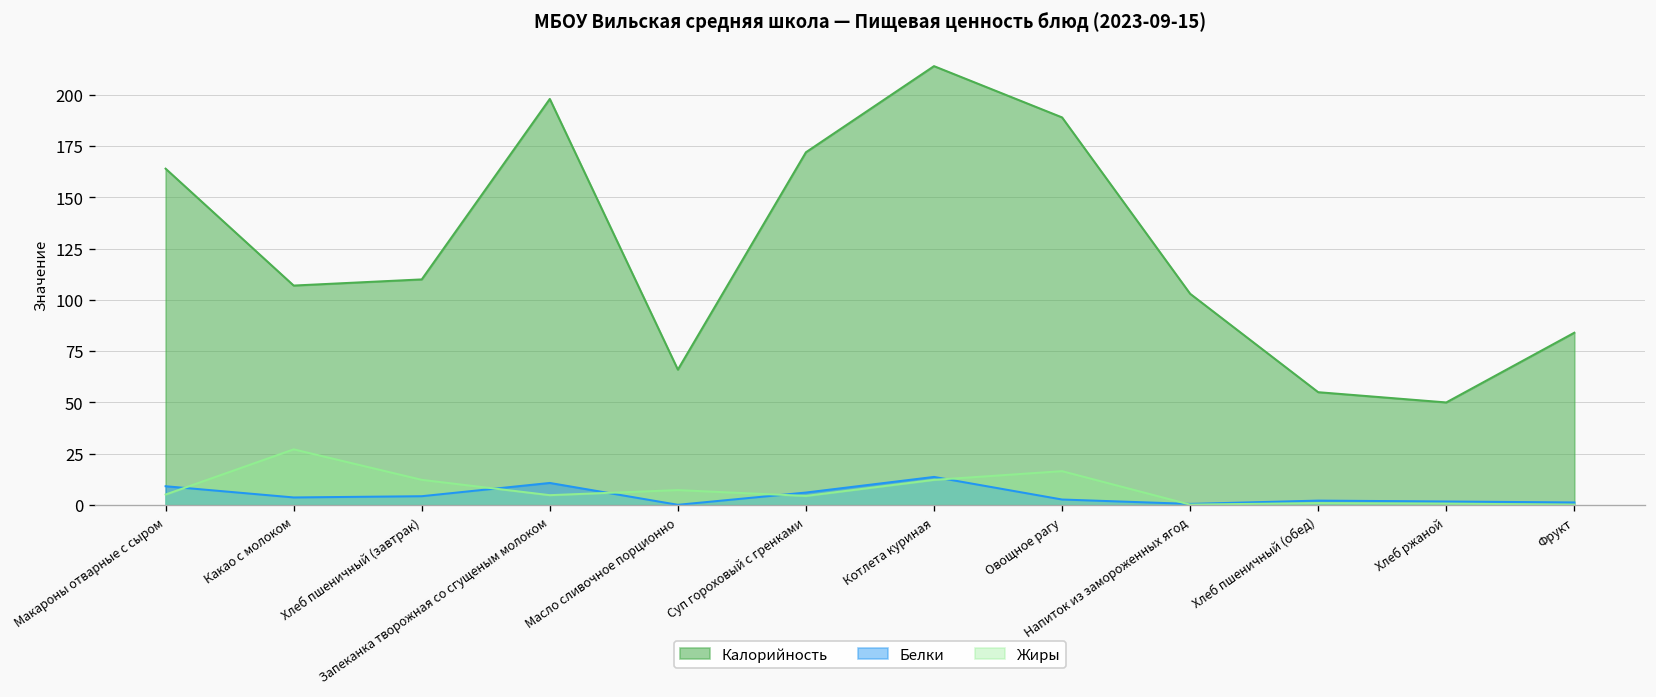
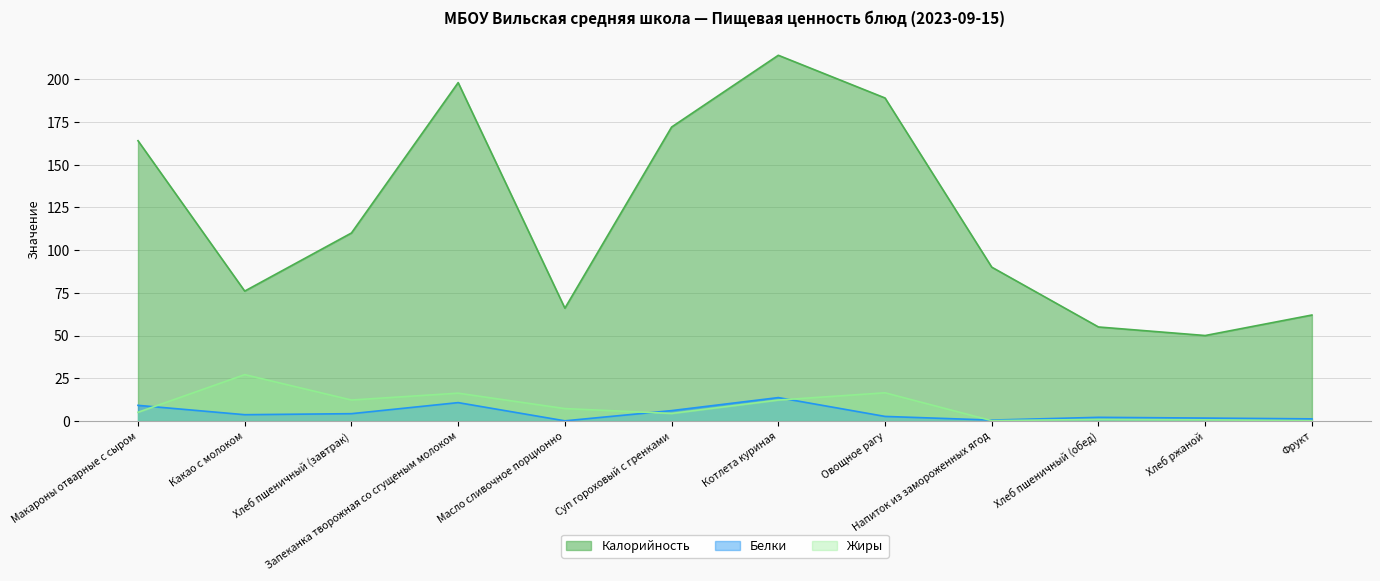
  {
    "Калорийность": {
      "Макароны отварные с сыром": 164,
-     "Какао с молоком": 107,
+     "Какао с молоком": 76,
      "Хлеб пшеничный (завтрак)": 110,
      "Запеканка творожная со сгущеным молоком": 198,
      "Масло сливочное порционно": 66,
      "Суп гороховый с гренками": 172,
      "Котлета куриная": 214,
      "Овощное рагу": 189,
-     "Напиток из замороженных ягод": 103,
+     "Напиток из замороженных ягод": 90,
      "Хлеб пшеничный (обед)": 55,
      "Хлеб ржаной": 50,
-     "Фрукт": 84
+     "Фрукт": 62
    },
    "Белки": {
      "Макароны отварные с сыром": 9,
      "Какао с молоком": 4,
      "Хлеб пшеничный (завтрак)": 4,
      "Запеканка творожная со сгущеным молоком": 11,
      "Масло сливочное порционно": 0,
      "Суп гороховый с гренками": 6,
      "Овощное рагу": 3
    },
    "Жиры": {
      "Макароны отварные с сыром": 5,
      "Какао с молоком": 27,
      "Хлеб пшеничный (завтрак)": 12,
-     "Запеканка творожная со сгущеным молоком": 5,
+     "Запеканка творожная со сгущеным молоком": 16,
      "Масло сливочное порционно": 7,
      "Суп гороховый с гренками": 4,
      "Овощное рагу": 16
    }
  }
